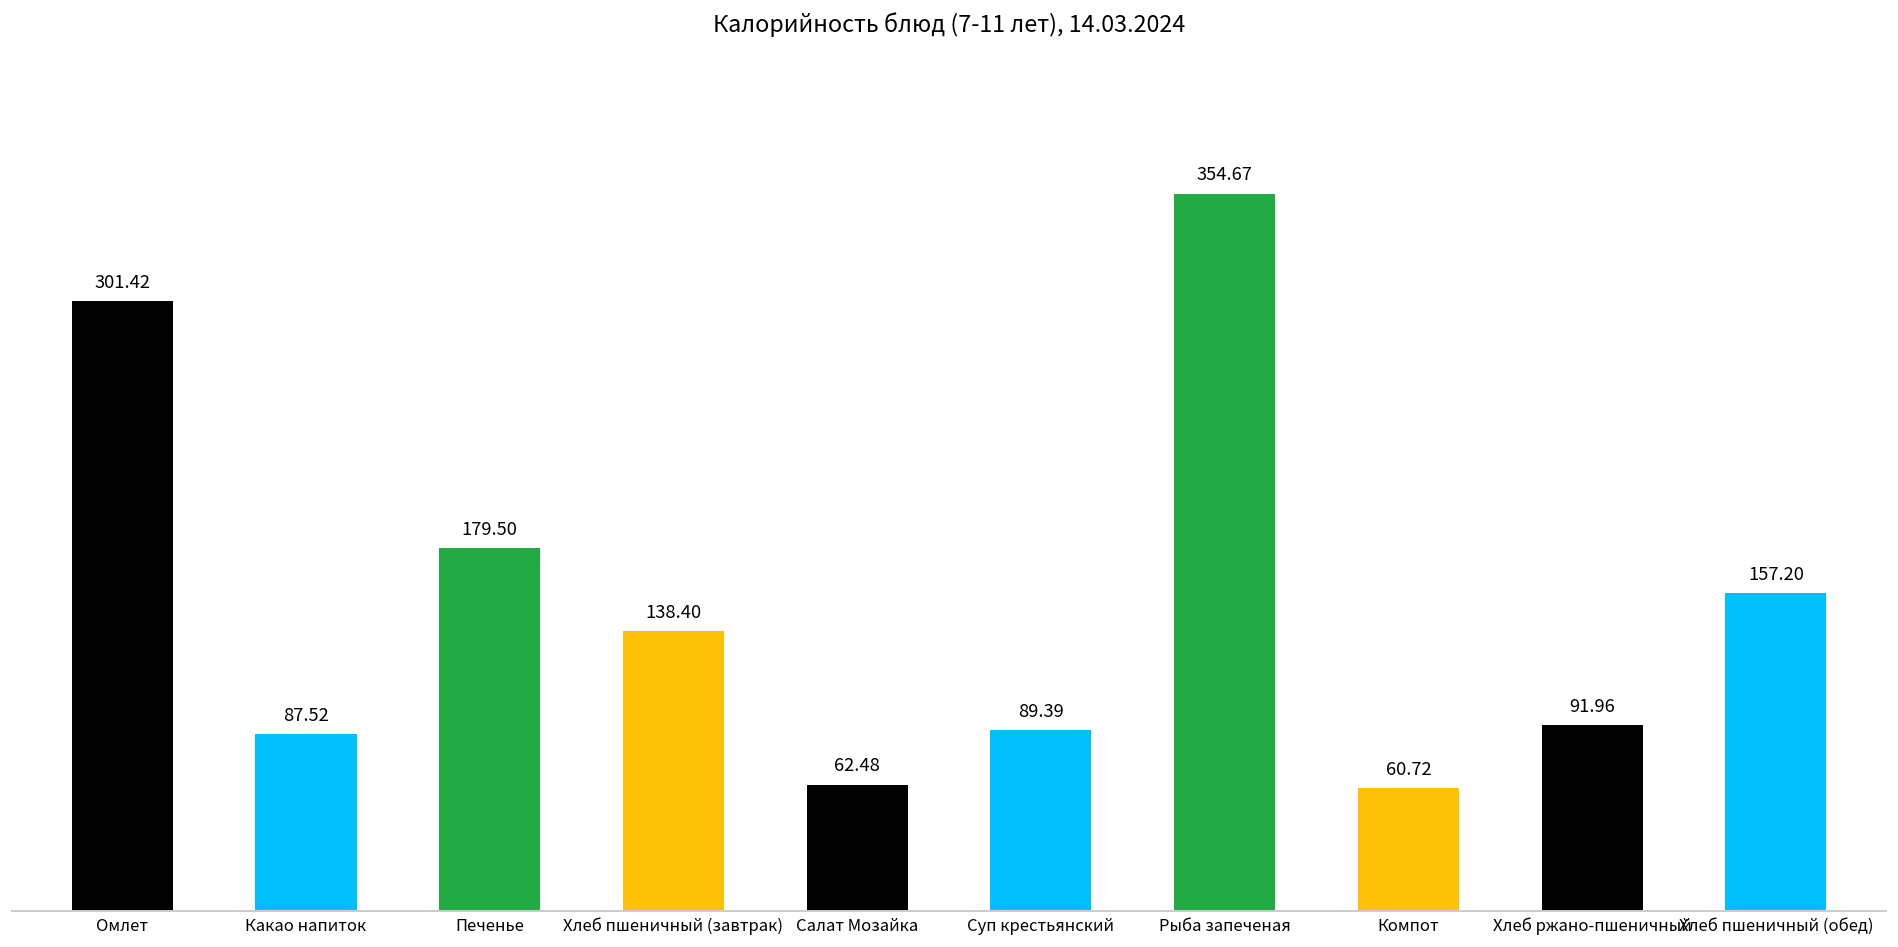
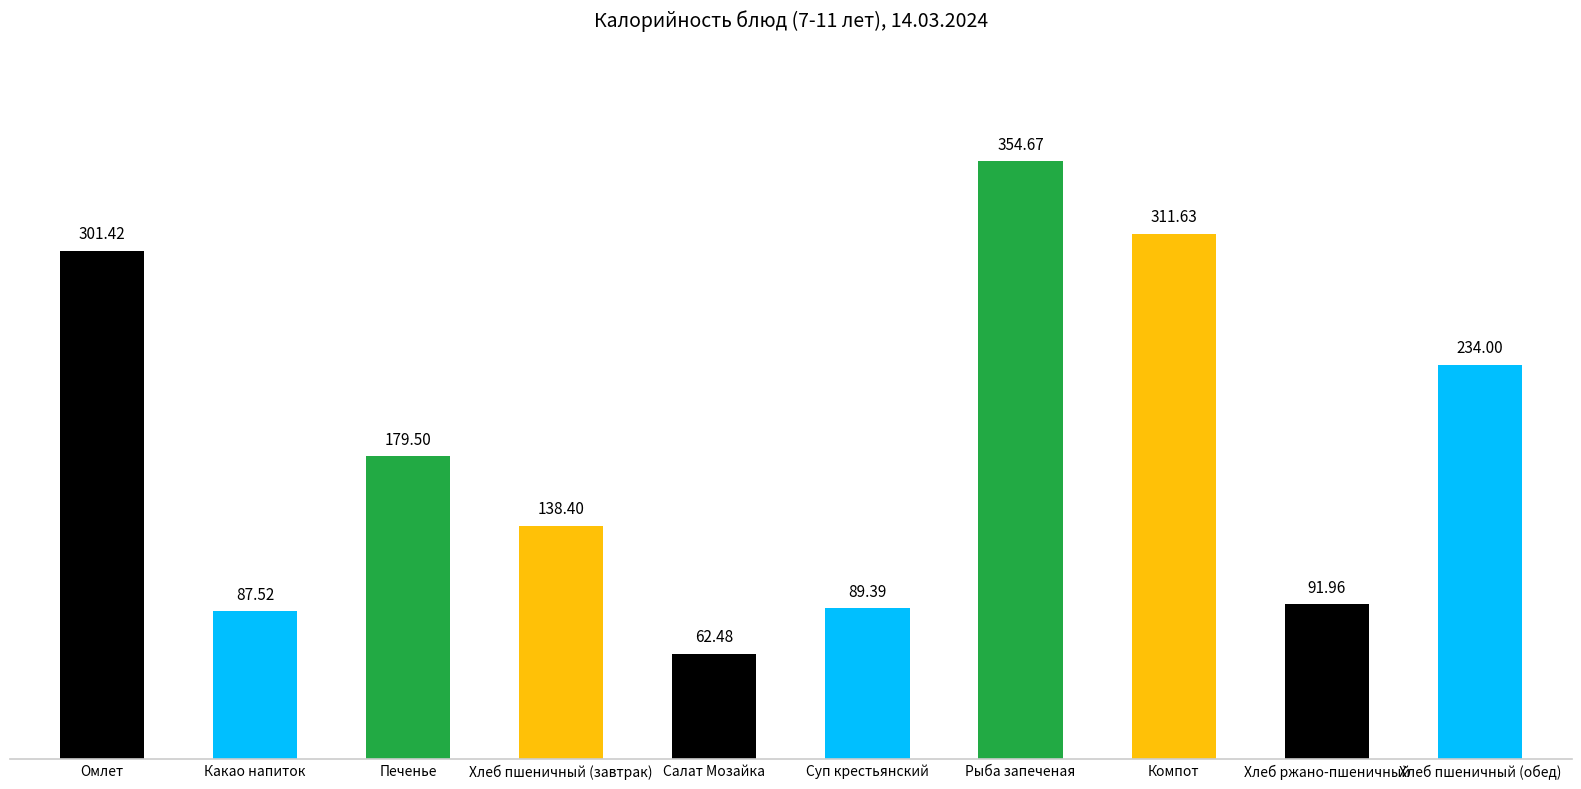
  {
    "Омлет": 301.42,
    "Какао напиток": 87.52,
    "Печенье": 179.50,
    "Хлеб пшеничный (завтрак)": 138.40,
    "Салат Мозайка": 62.48,
    "Суп крестьянский": 89.39,
    "Рыба запеченая": 354.67,
-   "Компот": 60.72,
+   "Компот": 311.63,
    "Хлеб ржано-пшеничный": 91.96,
-   "Хлеб пшеничный (обед)": 157.20
+   "Хлеб пшеничный (обед)": 234.00
  }
